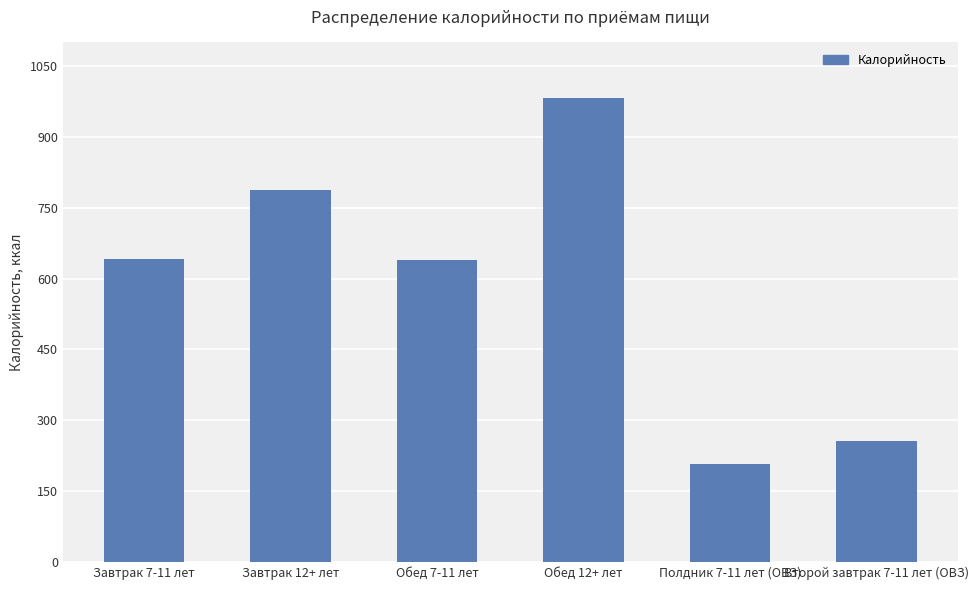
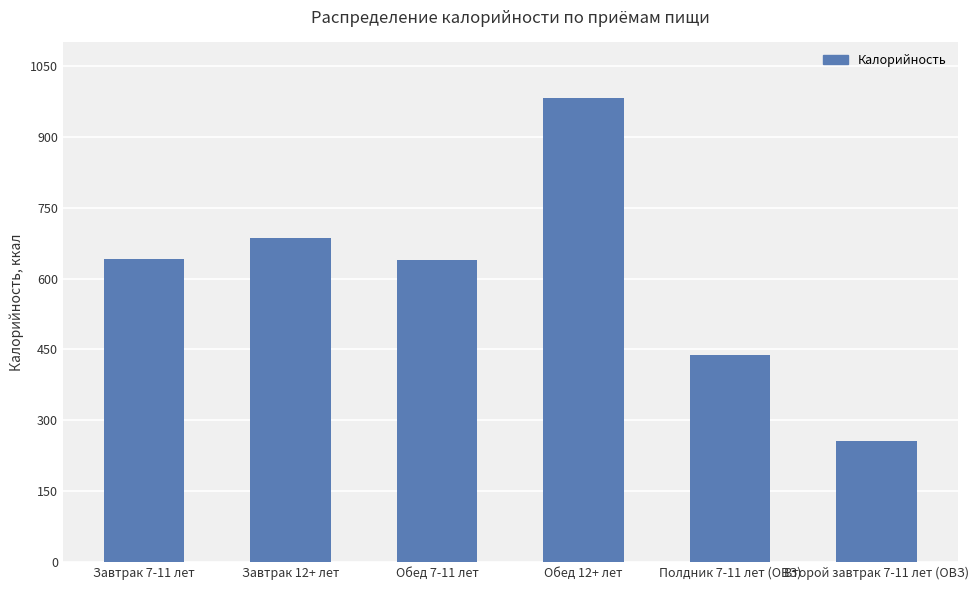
  {
    "Завтрак 7-11 лет": 640,
-   "Завтрак 12+ лет": 790,
+   "Завтрак 12+ лет": 690,
    "Обед 7-11 лет": 640,
    "Обед 12+ лет": 980,
-   "Полдник 7-11 лет (ОВЗ)": 210,
+   "Полдник 7-11 лет (ОВЗ)": 440,
    "Второй завтрак 7-11 лет (ОВЗ)": 260
  }
